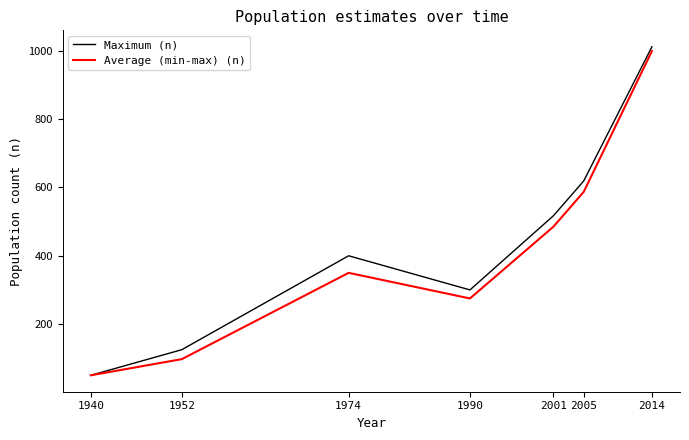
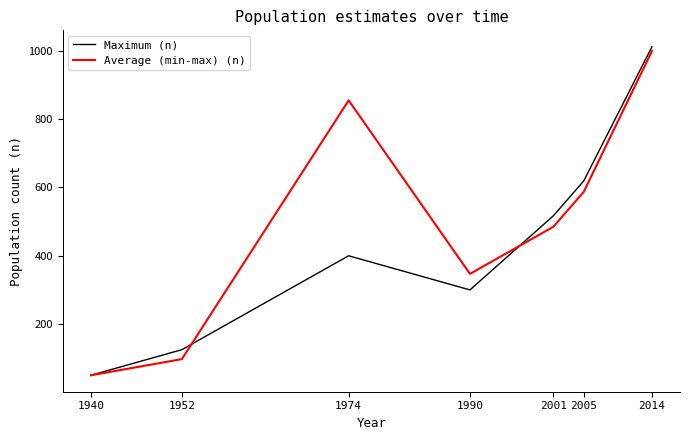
  {
    "Maximum (n)": {
      "1952": 130,
      "1974": 400,
      "1990": 300,
      "2001": 520,
      "2005": 620,
      "2014": 1010
    },
    "Average (min-max) (n)": {
      "1952": 100,
-     "1974": 350,
-     "1990": 280,
+     "1974": 860,
+     "1990": 350,
      "2001": 490,
      "2005": 590,
      "2014": 1000
    }
  }
